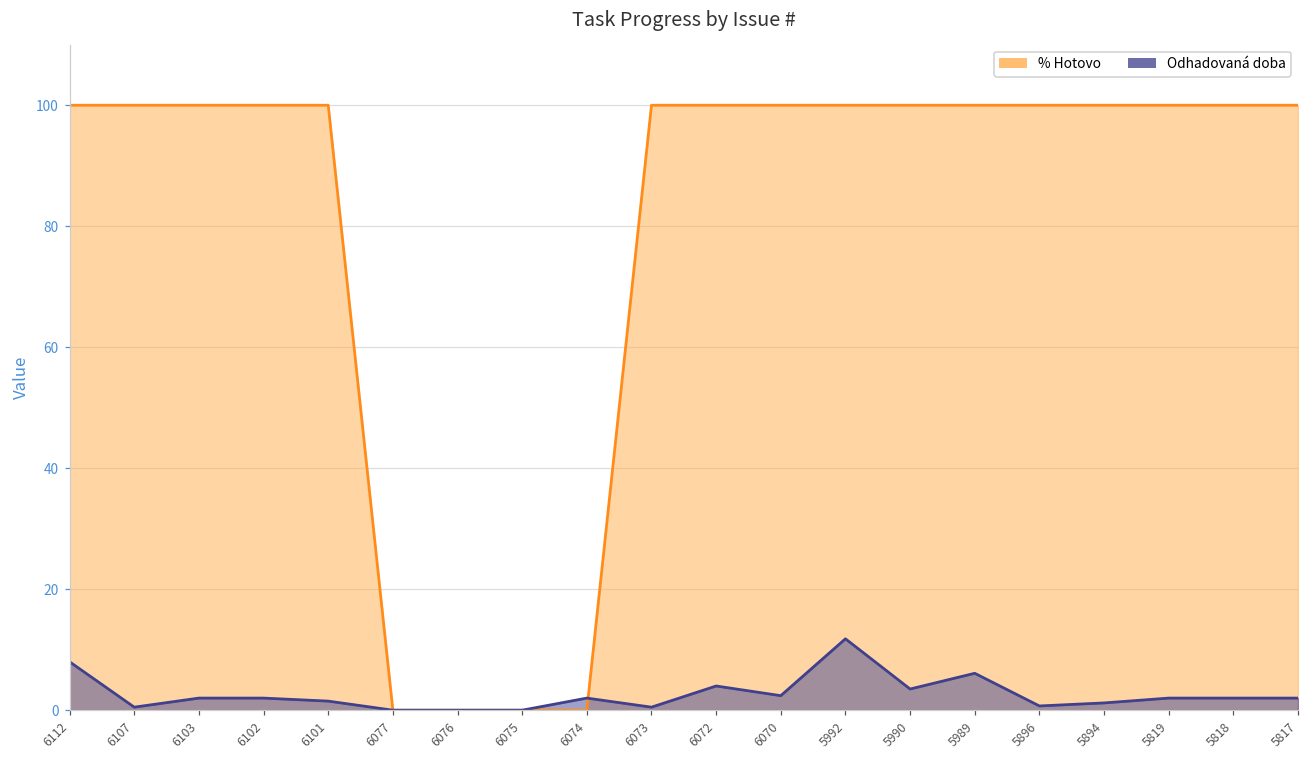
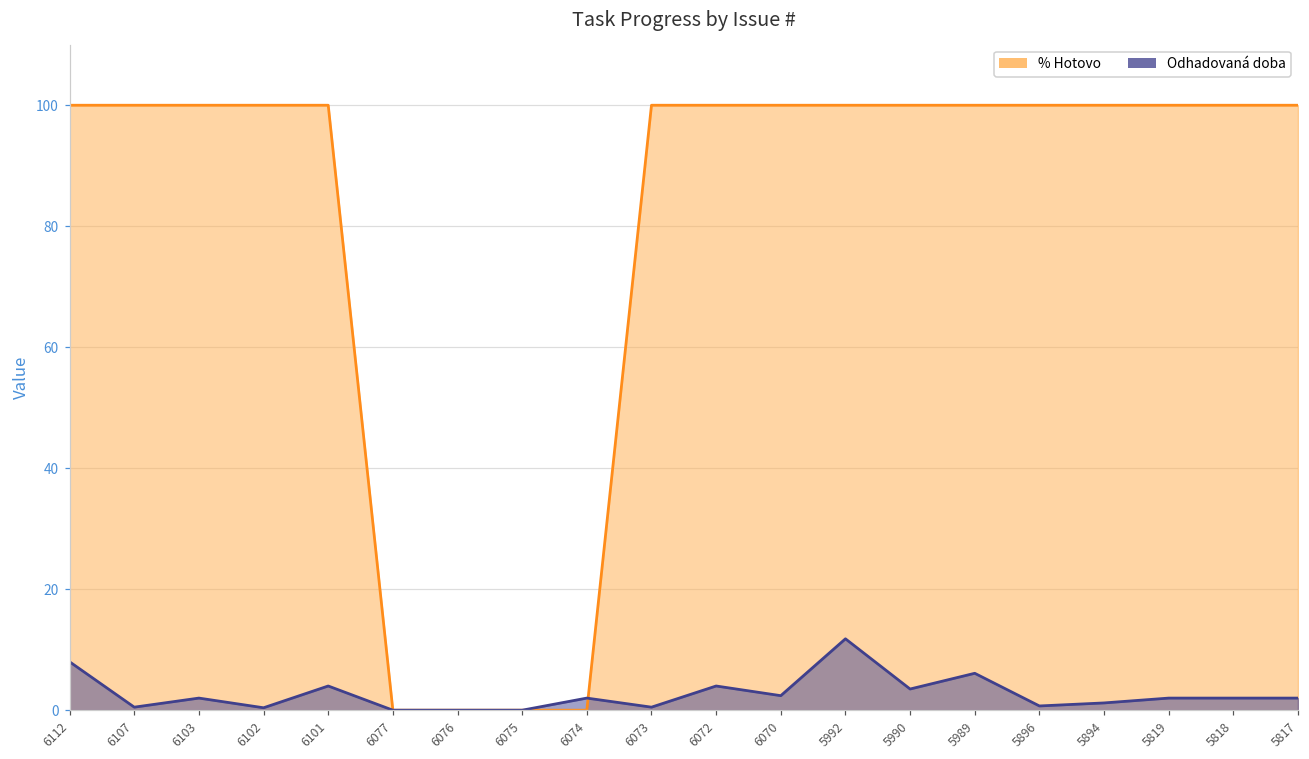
  {
    "% Hotovo": {
      "6112": 100,
      "6107": 100,
      "6103": 100,
      "6102": 100,
      "6101": 100,
      "6074": 0,
      "6073": 100,
      "6072": 100,
      "6070": 100,
      "5992": 100,
      "5990": 100,
      "5989": 100,
      "5896": 100,
      "5894": 100,
      "5819": 100,
      "5818": 100,
      "5817": 100
    },
    "Odhadovaná doba": {
      "6112": 8,
      "6107": 1,
      "6103": 2,
-     "6102": 2,
-     "6101": 2,
+     "6102": 0,
+     "6101": 4,
      "6074": 2,
      "6073": 1,
      "6072": 4,
      "6070": 2,
      "5992": 12,
      "5990": 4,
      "5989": 6,
      "5896": 1,
      "5894": 1,
      "5819": 2,
      "5818": 2,
      "5817": 2
    }
  }
